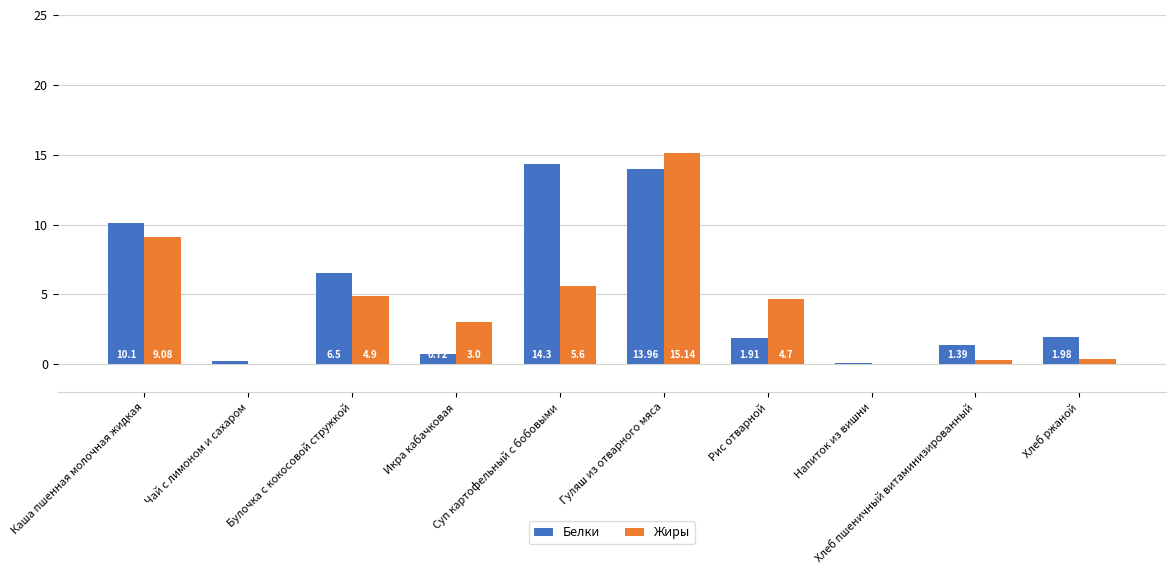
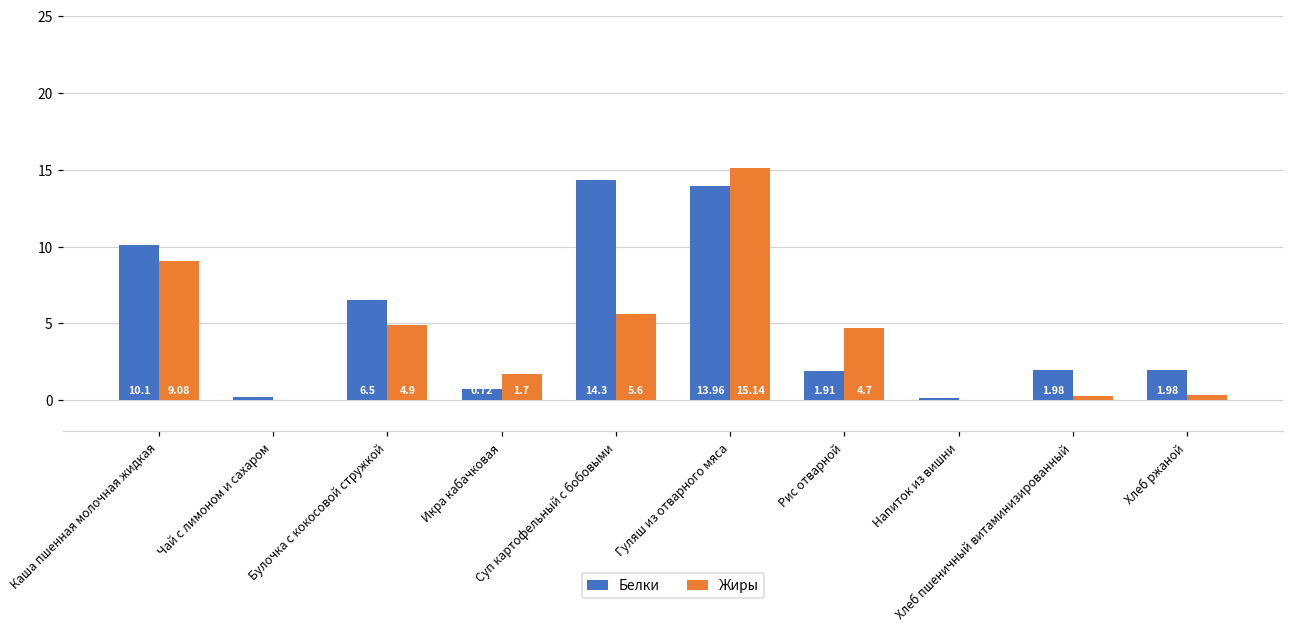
  {
    "Белки": {
      "Каша пшенная молочная жидкая": 10.1,
      "Булочка с кокосовой стружкой": 6.5,
      "Икра кабачковая": 0.72,
      "Суп картофельный с бобовыми": 14.3,
      "Гуляш из отварного мяса": 13.96,
      "Рис отварной": 1.91,
-     "Хлеб пшеничный витаминизированный": 1.39,
+     "Хлеб пшеничный витаминизированный": 1.98,
      "Хлеб ржаной": 1.98
    },
    "Жиры": {
      "Каша пшенная молочная жидкая": 9.08,
      "Булочка с кокосовой стружкой": 4.9,
-     "Икра кабачковая": 3.0,
+     "Икра кабачковая": 1.7,
      "Суп картофельный с бобовыми": 5.6,
      "Гуляш из отварного мяса": 15.14,
      "Рис отварной": 4.7
    }
  }
